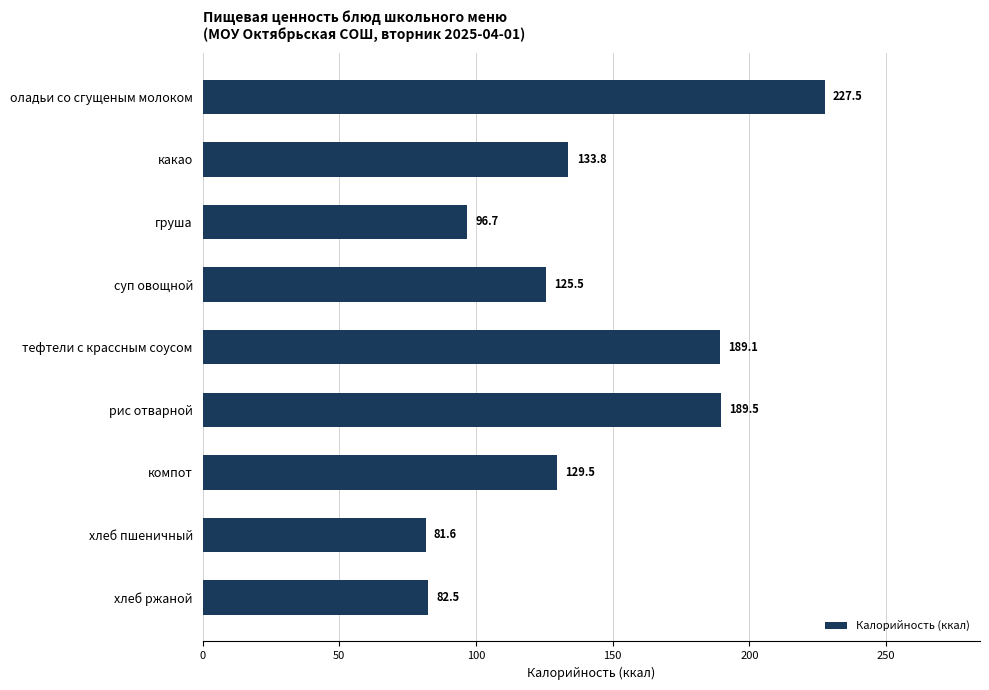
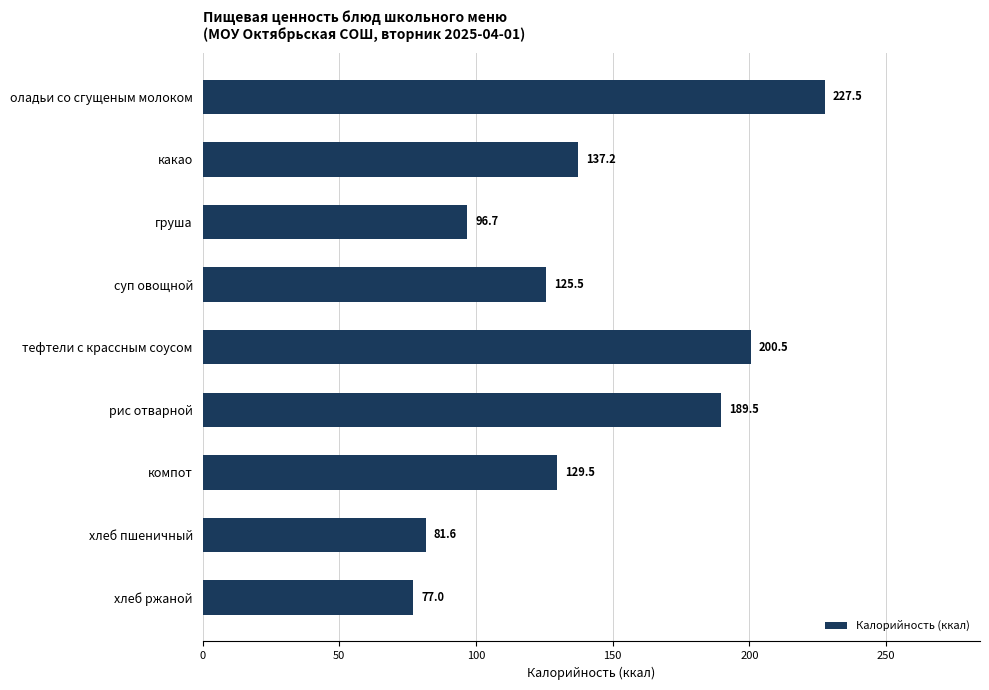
  {
    "оладьи со сгущеным молоком": 227.5,
-   "какао": 133.8,
+   "какао": 137.2,
    "груша": 96.7,
    "суп овощной": 125.5,
-   "тефтели с крассным соусом": 189.1,
+   "тефтели с крассным соусом": 200.5,
    "рис отварной": 189.5,
    "компот": 129.5,
    "хлеб пшеничный": 81.6,
-   "хлеб ржаной": 82.5
+   "хлеб ржаной": 77.0
  }
